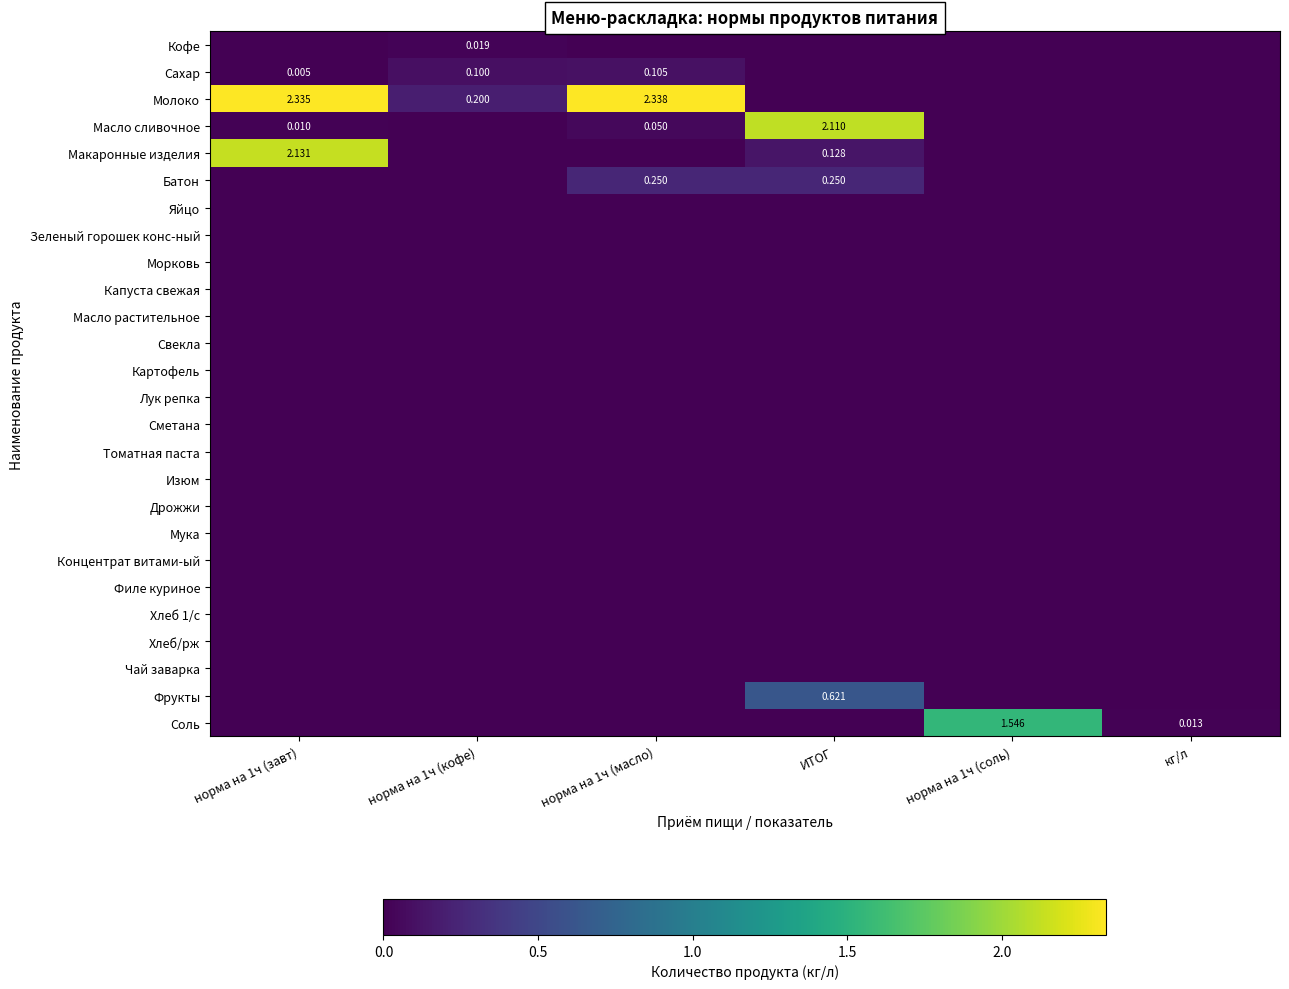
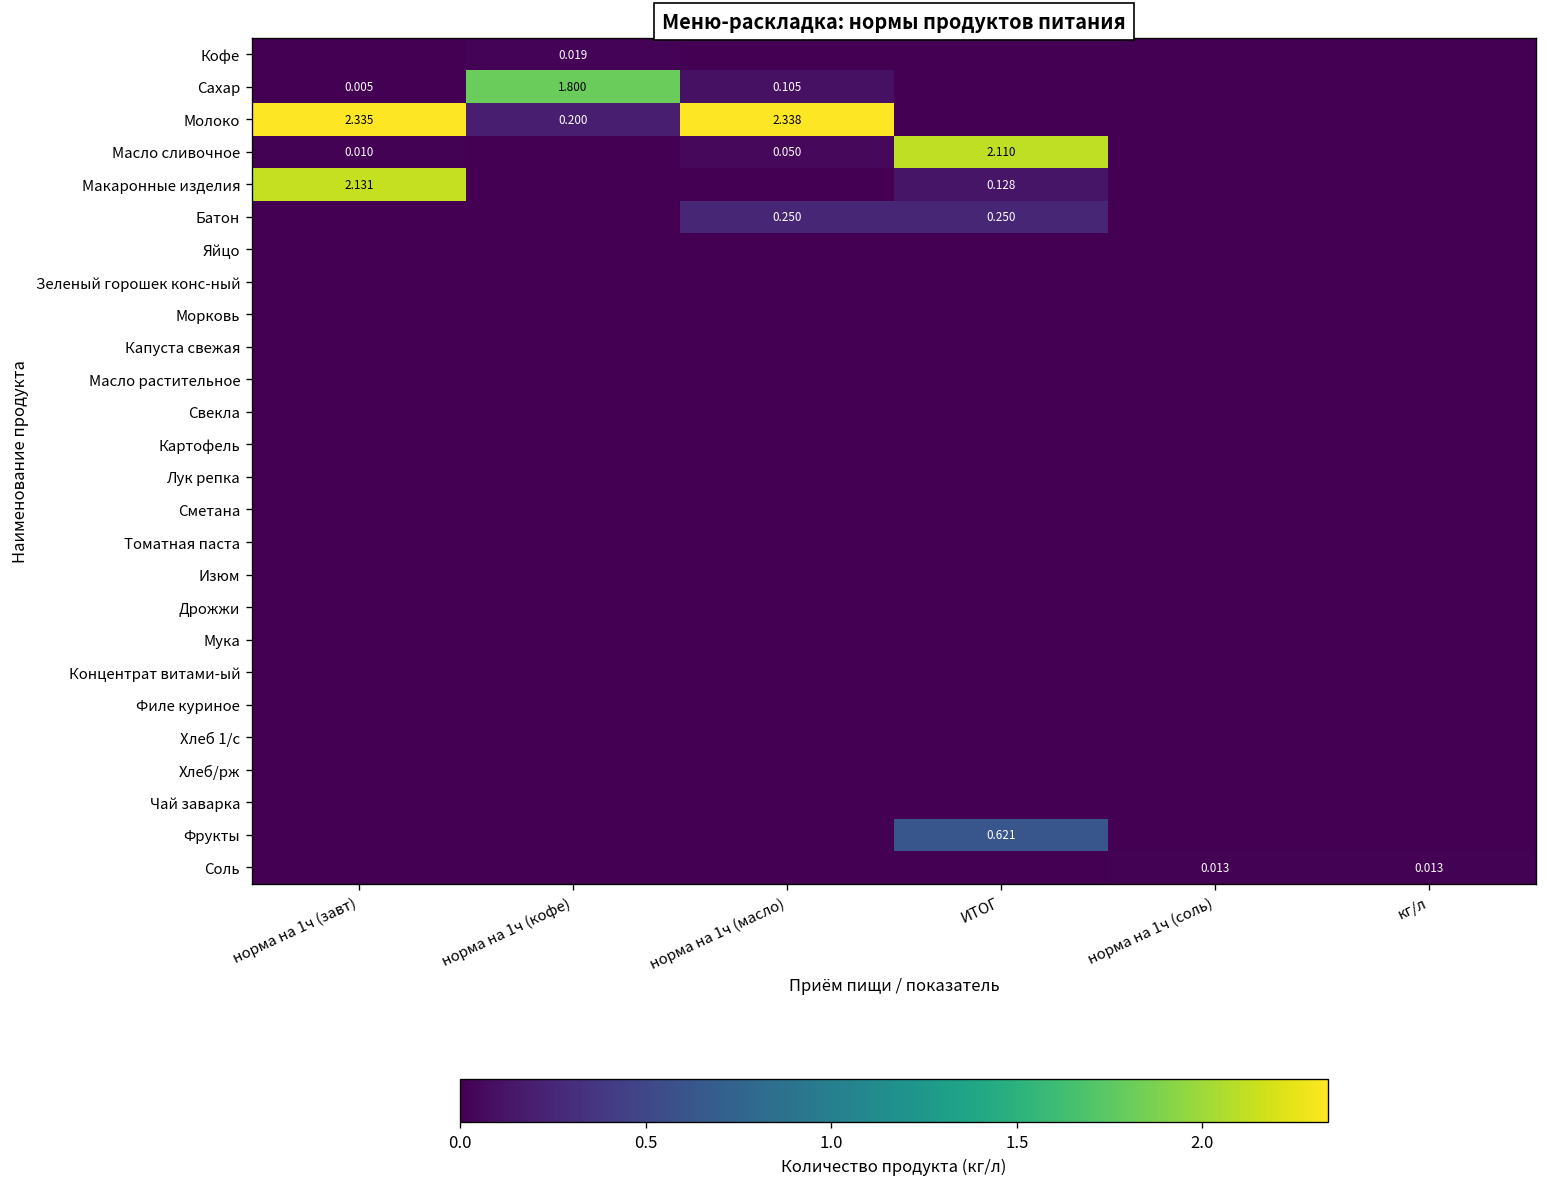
  {
    "Кофе": {
      "норма на 1ч (кофе)": 0.019
    },
    "Сахар": {
      "норма на 1ч (завт)": 0.005,
-     "норма на 1ч (кофе)": 0.100,
+     "норма на 1ч (кофе)": 1.800,
      "норма на 1ч (масло)": 0.105
    },
    "Молоко": {
      "норма на 1ч (завт)": 2.335,
      "норма на 1ч (кофе)": 0.200,
      "норма на 1ч (масло)": 2.338
    },
    "Масло сливочное": {
      "норма на 1ч (завт)": 0.010,
      "норма на 1ч (масло)": 0.050,
      "ИТОГ": 2.110
    },
    "Макаронные изделия": {
      "норма на 1ч (завт)": 2.131,
      "ИТОГ": 0.128
    },
    "Батон": {
      "норма на 1ч (масло)": 0.250,
      "ИТОГ": 0.250
    },
    "Фрукты": {
      "ИТОГ": 0.621
    },
    "Соль": {
-     "норма на 1ч (соль)": 1.546,
+     "норма на 1ч (соль)": 0.013,
      "кг/л": 0.013
    }
  }
